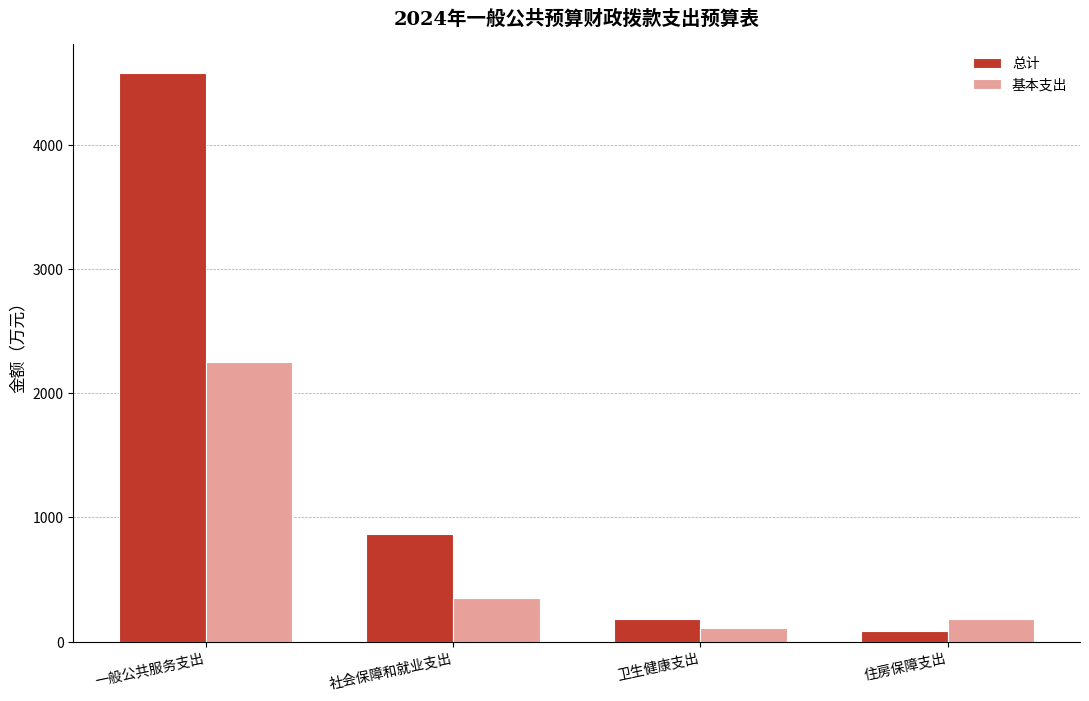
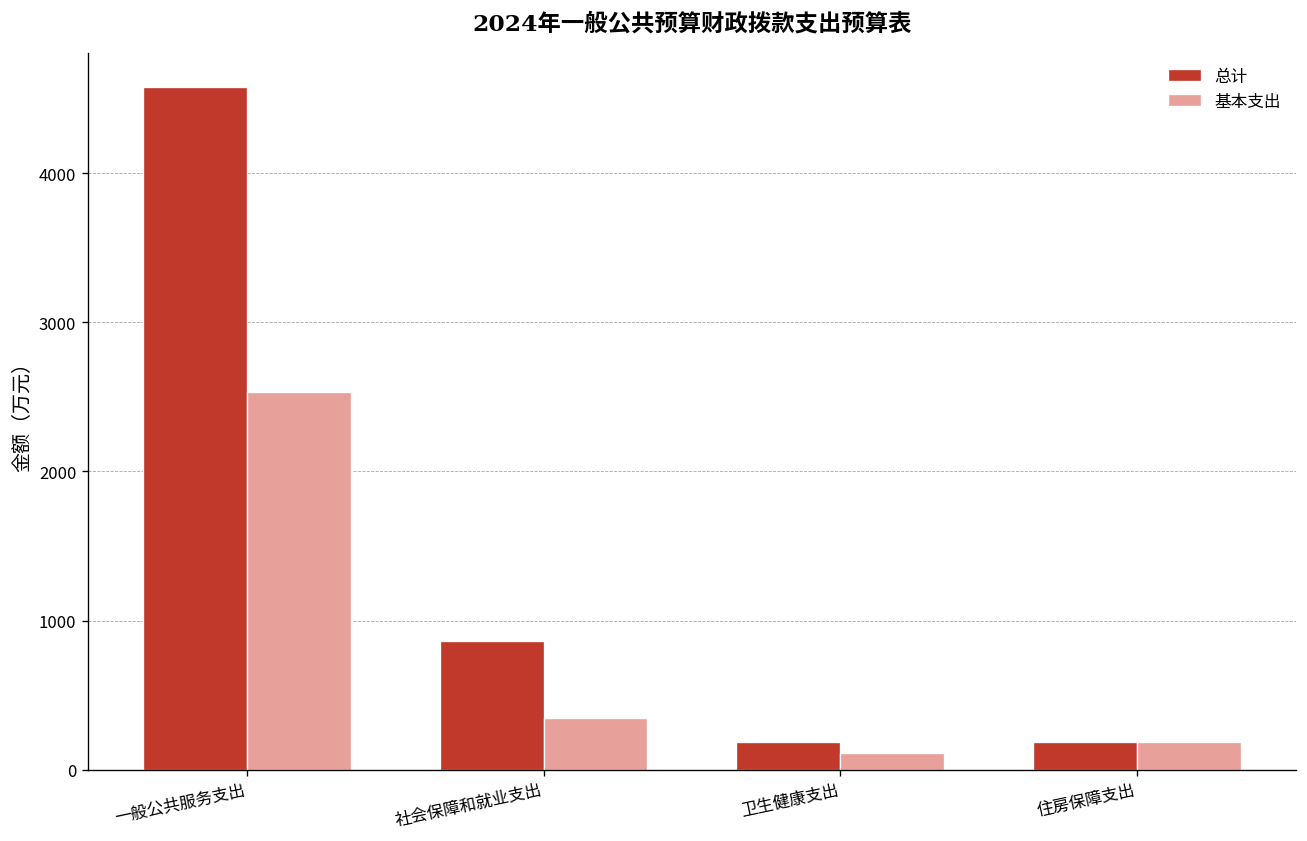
  {
    "总计": {
      "一般公共服务支出": 4580,
      "社会保障和就业支出": 860,
      "卫生健康支出": 180,
-     "住房保障支出": 80
+     "住房保障支出": 180
    },
    "基本支出": {
-     "一般公共服务支出": 2250,
+     "一般公共服务支出": 2540,
      "社会保障和就业支出": 350,
      "卫生健康支出": 110,
      "住房保障支出": 180
    }
  }
